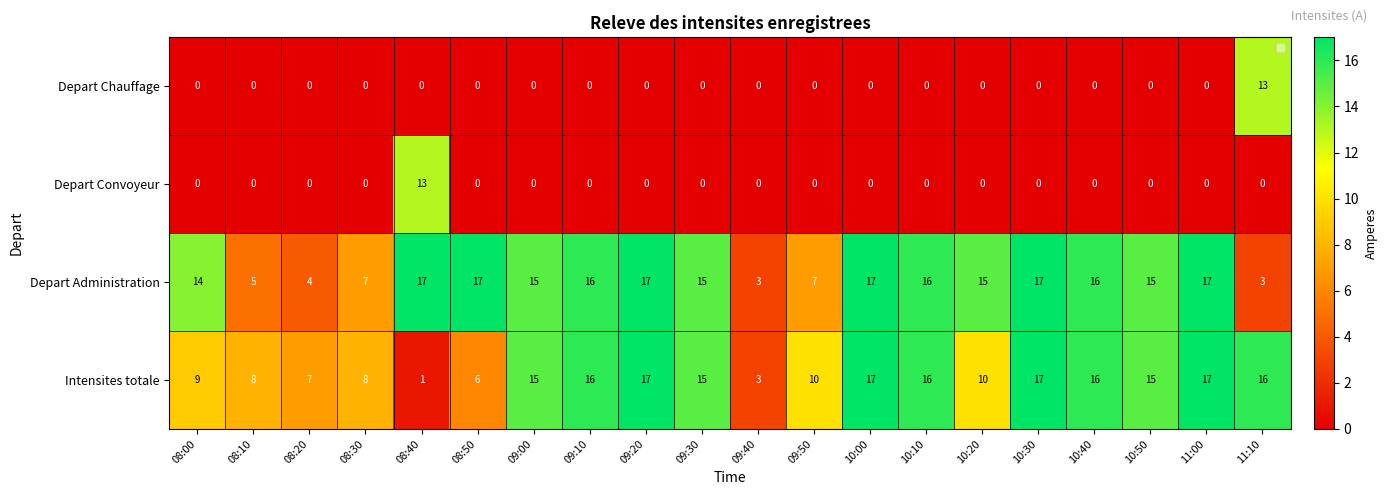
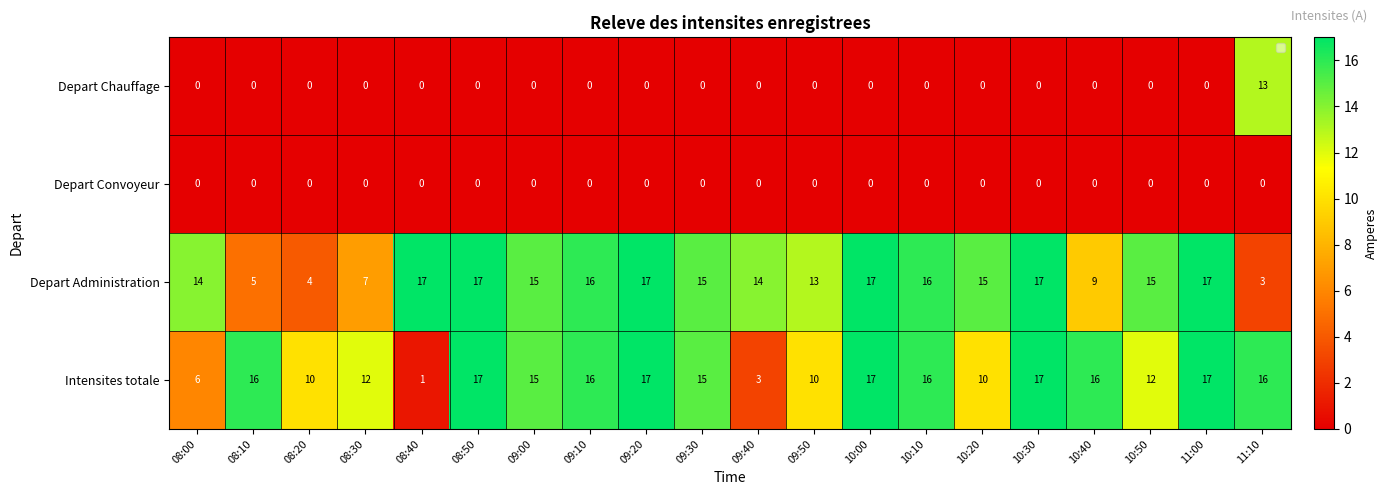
  {
    "Depart Chauffage": {
      "08:00": 0,
      "08:10": 0,
      "08:20": 0,
      "08:30": 0,
      "08:40": 0,
      "08:50": 0,
      "09:00": 0,
      "09:10": 0,
      "09:20": 0,
      "09:30": 0,
      "09:40": 0,
      "09:50": 0,
      "10:00": 0,
      "10:10": 0,
      "10:20": 0,
      "10:30": 0,
      "10:40": 0,
      "10:50": 0,
      "11:00": 0,
      "11:10": 13
    },
    "Depart Convoyeur": {
      "08:00": 0,
      "08:10": 0,
      "08:20": 0,
      "08:30": 0,
-     "08:40": 13,
+     "08:40": 0,
      "08:50": 0,
      "09:00": 0,
      "09:10": 0,
      "09:20": 0,
      "09:30": 0,
      "09:40": 0,
      "09:50": 0,
      "10:00": 0,
      "10:10": 0,
      "10:20": 0,
      "10:30": 0,
      "10:40": 0,
      "10:50": 0,
      "11:00": 0,
      "11:10": 0
    },
    "Depart Administration": {
      "08:00": 14,
      "08:10": 5,
      "08:20": 4,
      "08:30": 7,
      "08:40": 17,
      "08:50": 17,
      "09:00": 15,
      "09:10": 16,
      "09:20": 17,
      "09:30": 15,
-     "09:40": 3,
-     "09:50": 7,
+     "09:40": 14,
+     "09:50": 13,
      "10:00": 17,
      "10:10": 16,
      "10:20": 15,
      "10:30": 17,
-     "10:40": 16,
+     "10:40": 9,
      "10:50": 15,
      "11:00": 17,
      "11:10": 3
    },
    "Intensites totale": {
-     "08:00": 9,
-     "08:10": 8,
-     "08:20": 7,
-     "08:30": 8,
+     "08:00": 6,
+     "08:10": 16,
+     "08:20": 10,
+     "08:30": 12,
      "08:40": 1,
-     "08:50": 6,
+     "08:50": 17,
      "09:00": 15,
      "09:10": 16,
      "09:20": 17,
      "09:30": 15,
      "09:40": 3,
      "09:50": 10,
      "10:00": 17,
      "10:10": 16,
      "10:20": 10,
      "10:30": 17,
      "10:40": 16,
-     "10:50": 15,
+     "10:50": 12,
      "11:00": 17,
      "11:10": 16
    }
  }
